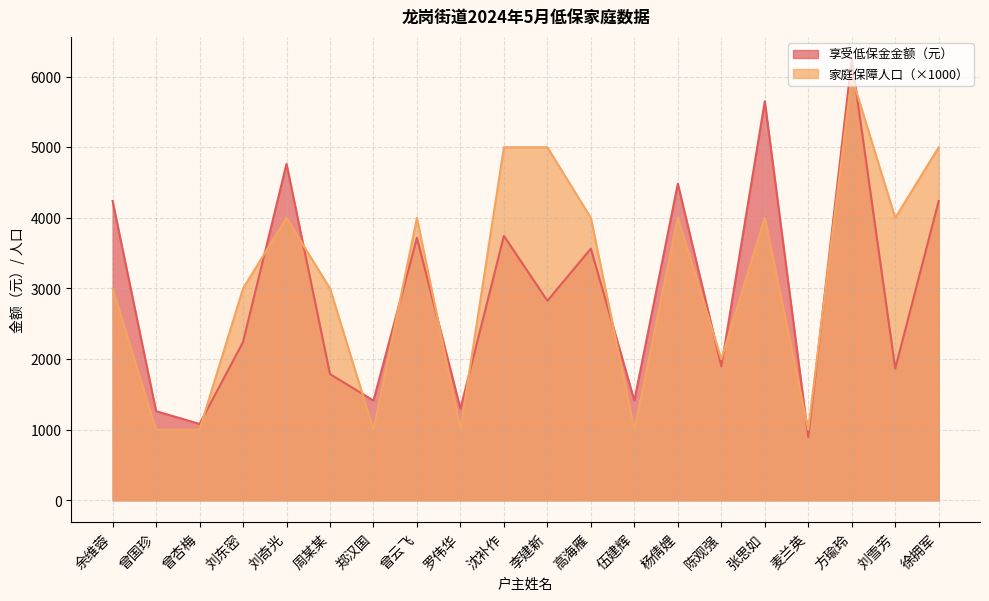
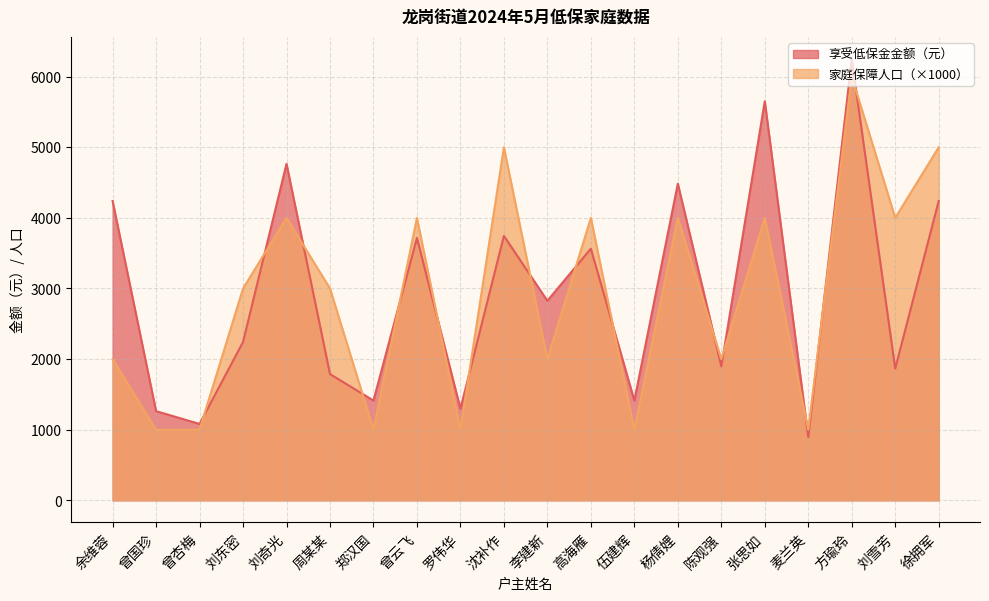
  {
    "享受低保金金额（元）": {
      "余维蓉": 4200,
      "曾国珍": 1300,
      "曾杏梅": 1100,
      "刘东密": 2200,
      "刘奇光": 4800,
      "周某某": 1800,
      "郑汉国": 1400,
      "曾云飞": 3700,
      "罗伟华": 1300,
      "沈补作": 3700,
      "李建新": 2800,
      "高海雁": 3600,
      "伍建辉": 1400,
      "杨倩娌": 4500,
      "陈观强": 1900,
      "张思如": 5700,
      "麦兰英": 900,
      "刘雪芳": 1900,
      "徐拥军": 4200
    },
    "家庭保障人口（×1000）": {
-     "余维蓉": 3000,
+     "余维蓉": 2000,
      "曾国珍": 1000,
      "曾杏梅": 1000,
      "刘东密": 3000,
      "刘奇光": 4000,
      "周某某": 3000,
      "郑汉国": 1000,
      "曾云飞": 4000,
      "罗伟华": 1000,
      "沈补作": 5000,
-     "李建新": 5000,
+     "李建新": 2000,
      "高海雁": 4000,
      "伍建辉": 1000,
      "杨倩娌": 4000,
      "陈观强": 2000,
      "张思如": 4000,
      "麦兰英": 1000,
      "刘雪芳": 4000,
      "徐拥军": 5000
    }
  }
